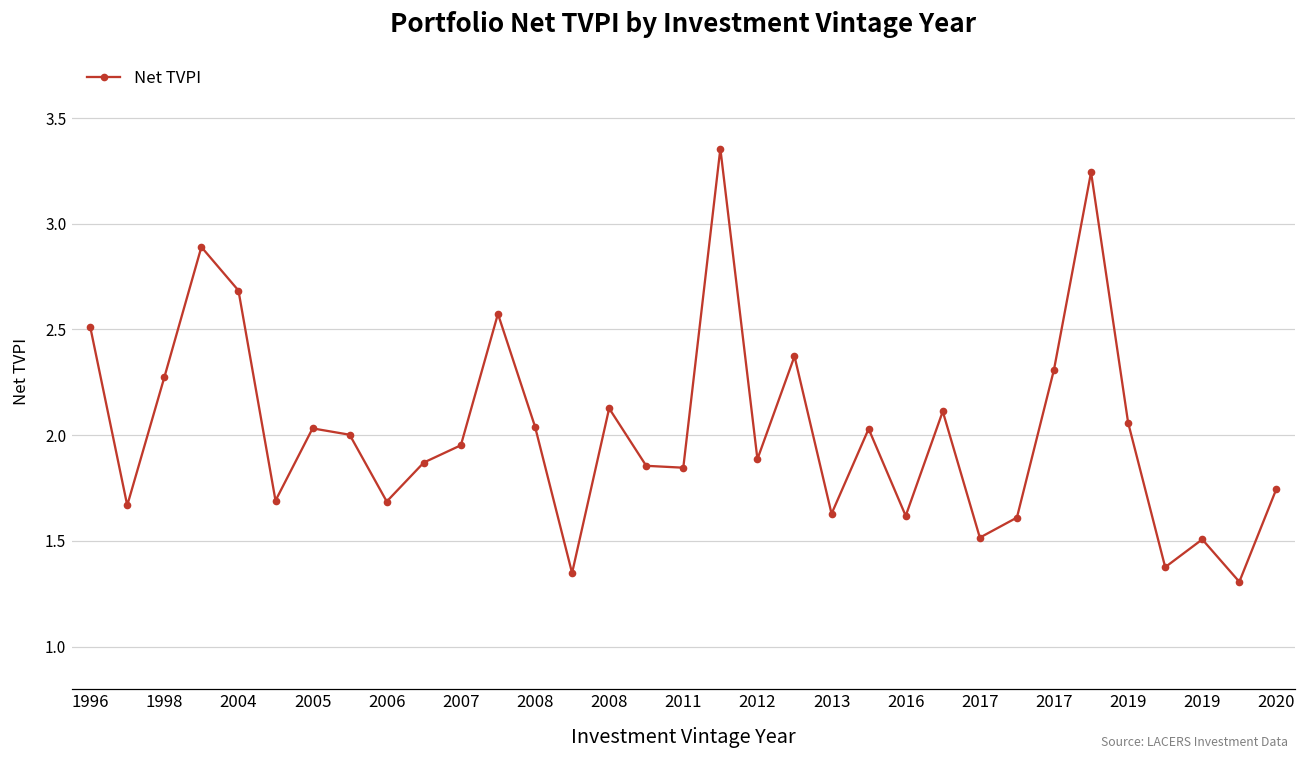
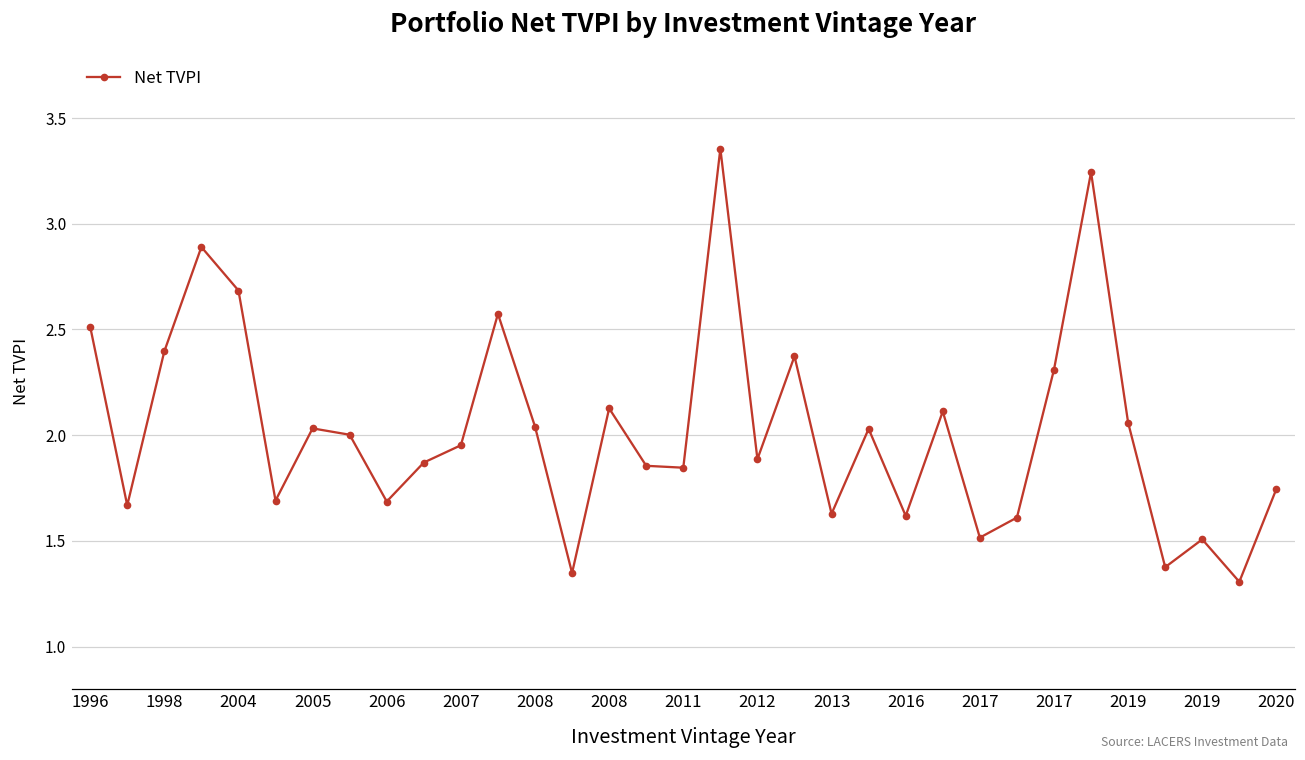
  {
-   "1998": 2.27,
+   "1998": 2.40,
    "2016": 1.62,
    "2020": 1.75
  }
